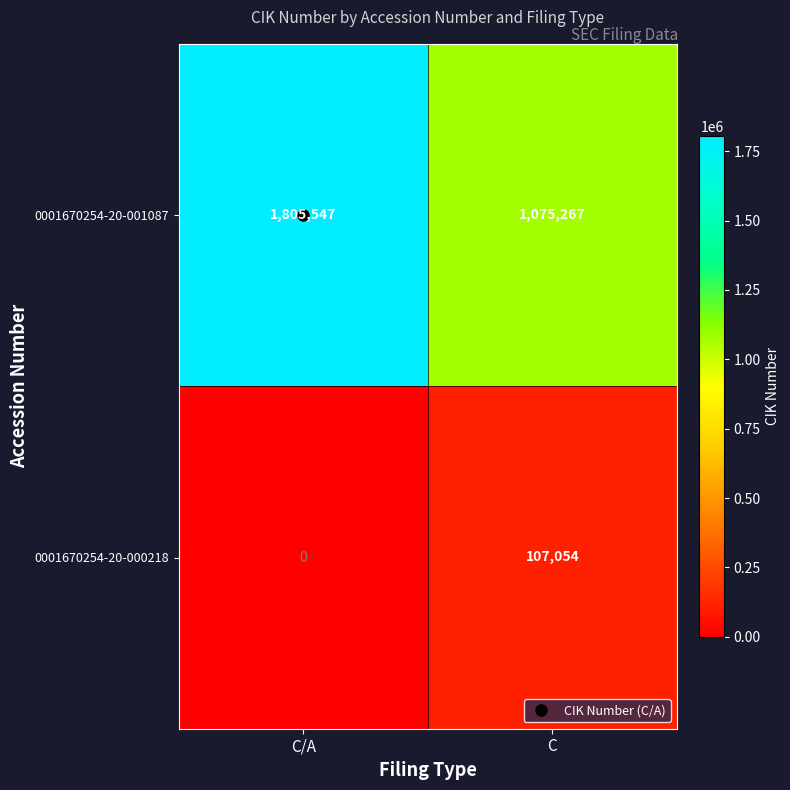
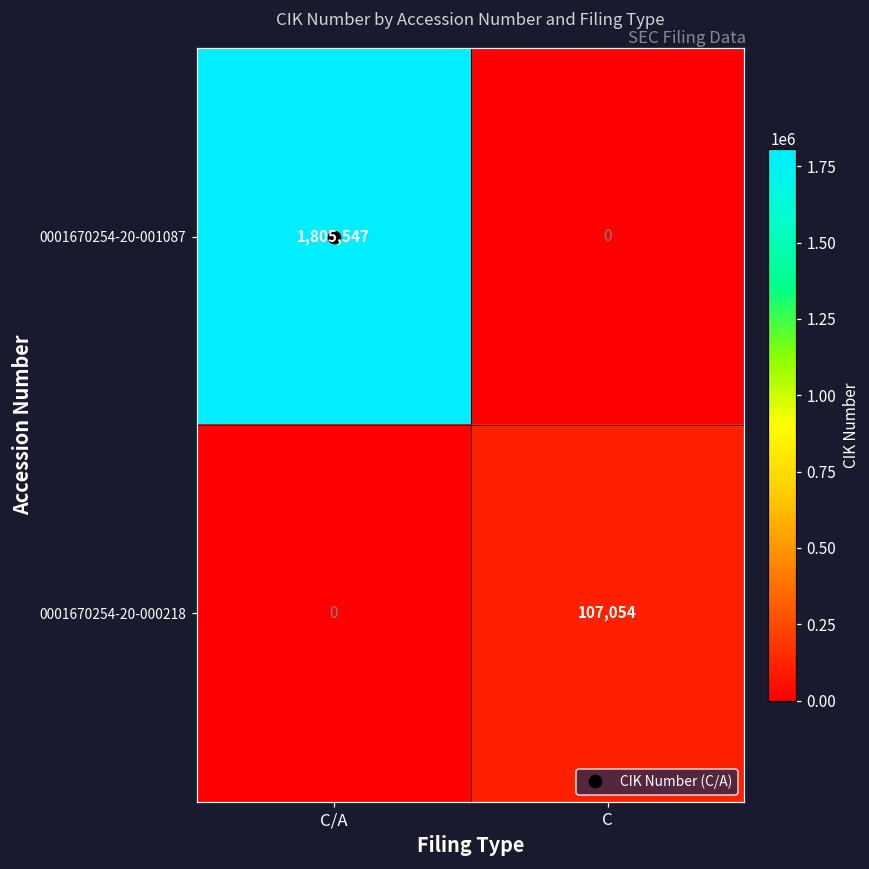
  {
    "0001670254-20-001087": {
-     "C": "1,075,267"
+     "C": "0"
    },
    "0001670254-20-000218": {
      "C/A": "0",
      "C": "107,054"
    }
  }
